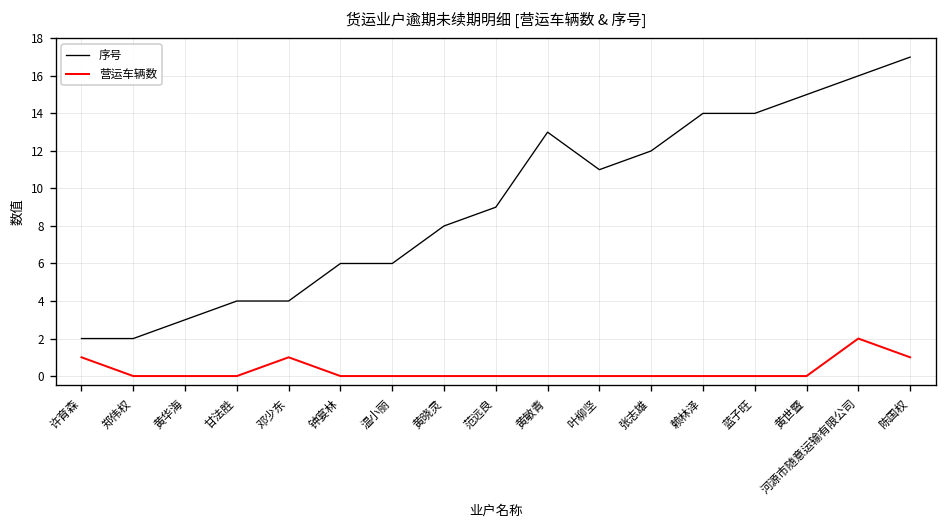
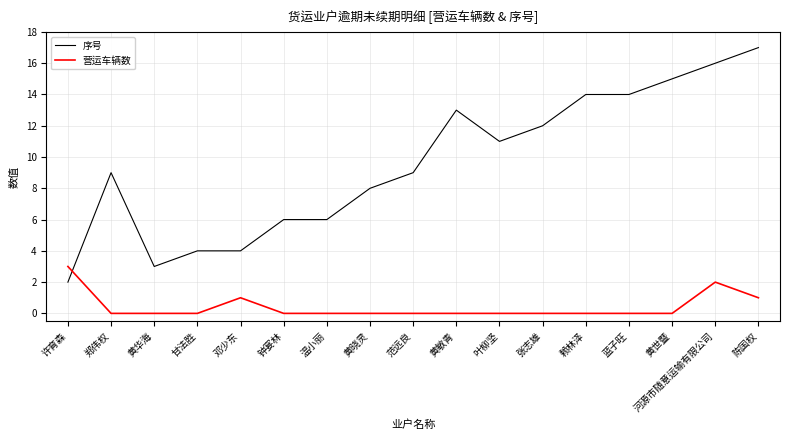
  {
    "序号": {
      "许育森": 2,
-     "郑伟权": 2,
+     "郑伟权": 9,
      "黄华海": 3,
      "甘法胜": 4,
      "邓少东": 4,
      "钟宴林": 6,
      "温小丽": 6,
      "黄晓灵": 8,
      "范远良": 9,
      "黄敏青": 13,
      "叶柳坚": 11,
      "张志雄": 12,
      "赖林泽": 14,
      "蓝子旺": 14,
      "黄世暨": 15,
      "河源市随意运输有限公司": 16,
      "陈国权": 17
    },
    "营运车辆数": {
-     "许育森": 1,
+     "许育森": 3,
      "郑伟权": 0,
      "黄华海": 0,
      "甘法胜": 0,
      "邓少东": 1,
      "钟宴林": 0,
      "温小丽": 0,
      "黄晓灵": 0,
      "范远良": 0,
      "黄敏青": 0,
      "叶柳坚": 0,
      "张志雄": 0,
      "赖林泽": 0,
      "蓝子旺": 0,
      "黄世暨": 0,
      "河源市随意运输有限公司": 2,
      "陈国权": 1
    }
  }
